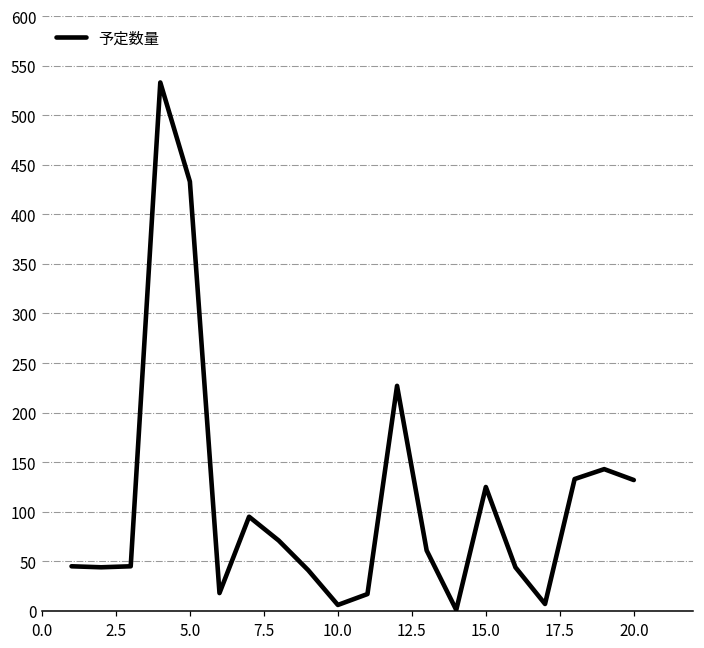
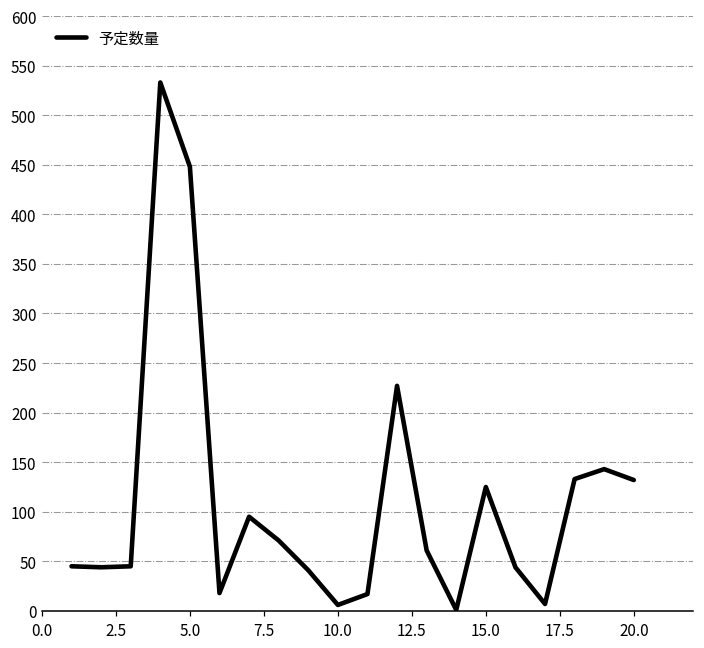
  {
-   "5.0": 430,
+   "5.0": 450,
    "10.0": 10,
    "15.0": 130,
    "20.0": 130
  }
